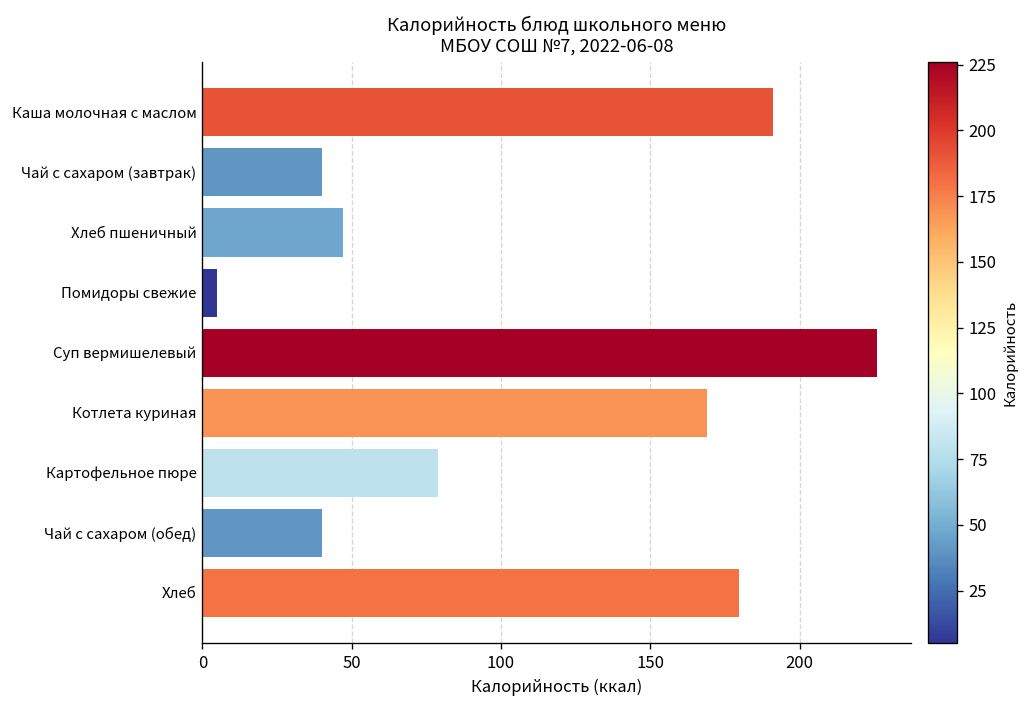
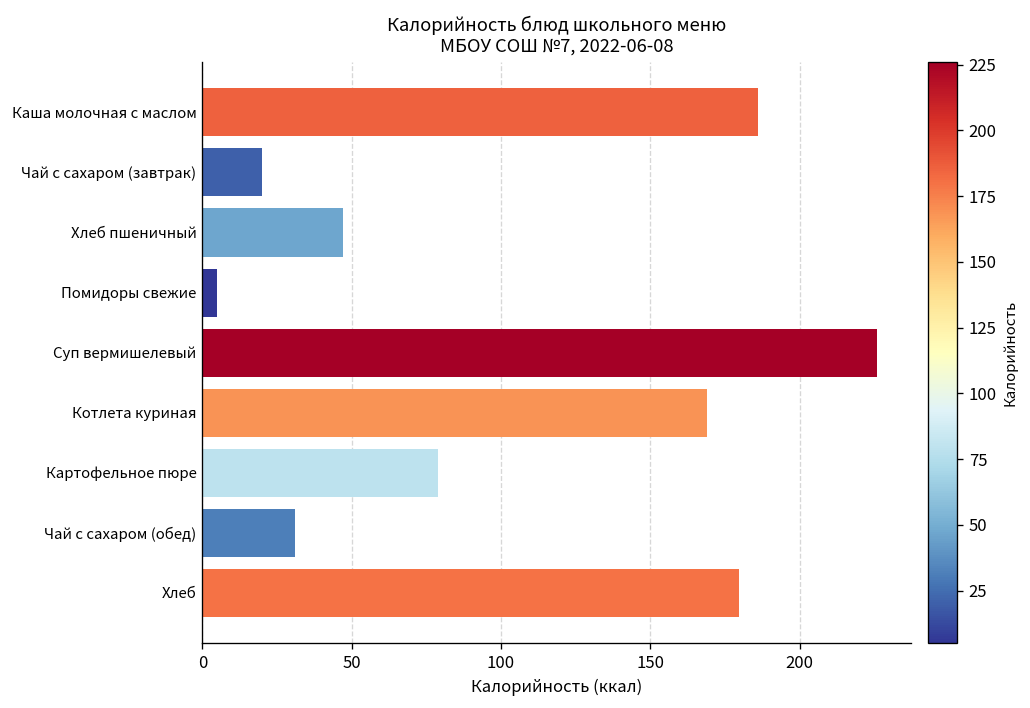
  {
-   "Каша молочная с маслом": 191,
-   "Чай с сахаром (завтрак)": 40,
+   "Каша молочная с маслом": 186,
+   "Чай с сахаром (завтрак)": 20,
    "Хлеб пшеничный": 47,
    "Помидоры свежие": 5,
    "Суп вермишелевый": 226,
    "Котлета куриная": 169,
    "Картофельное пюре": 79,
-   "Чай с сахаром (обед)": 40,
+   "Чай с сахаром (обед)": 31,
    "Хлеб": 180
  }
